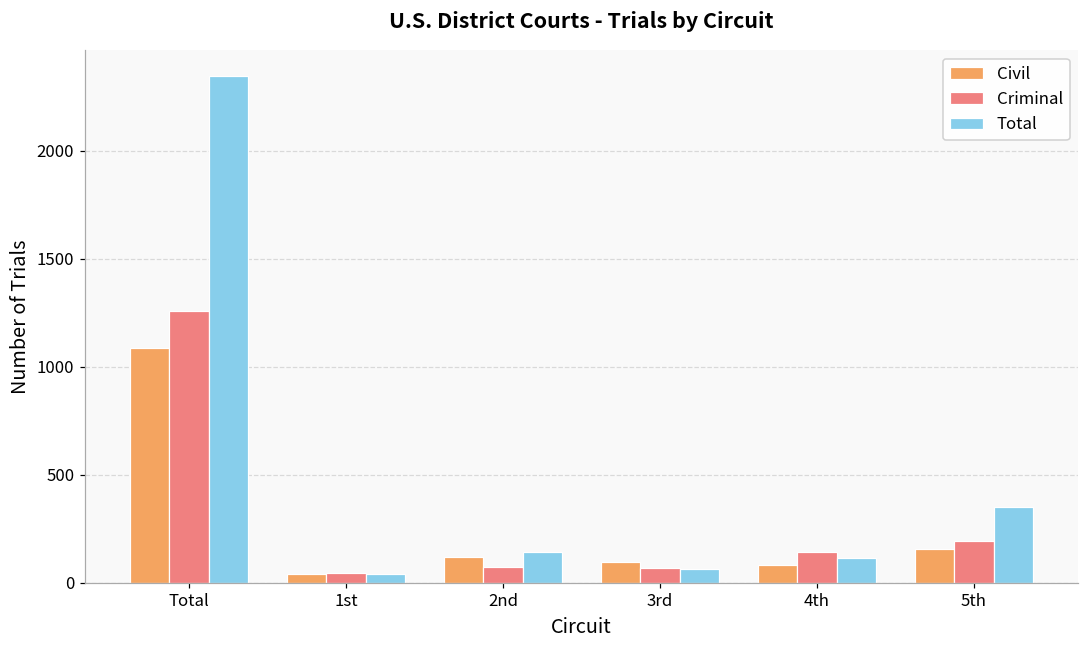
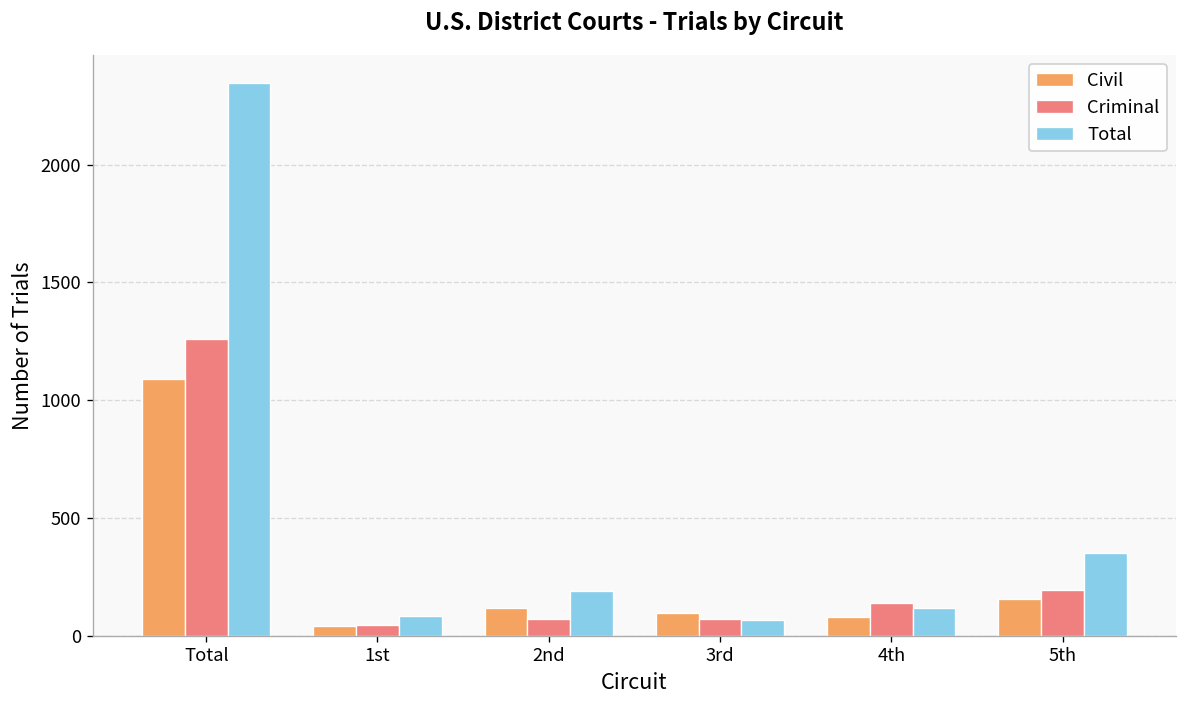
  {
    "Total": {
      "Total": 2350,
-     "1st": 40,
-     "2nd": 140,
+     "1st": 80,
+     "2nd": 190,
      "3rd": 70,
      "4th": 120,
      "5th": 350
    }
  }
